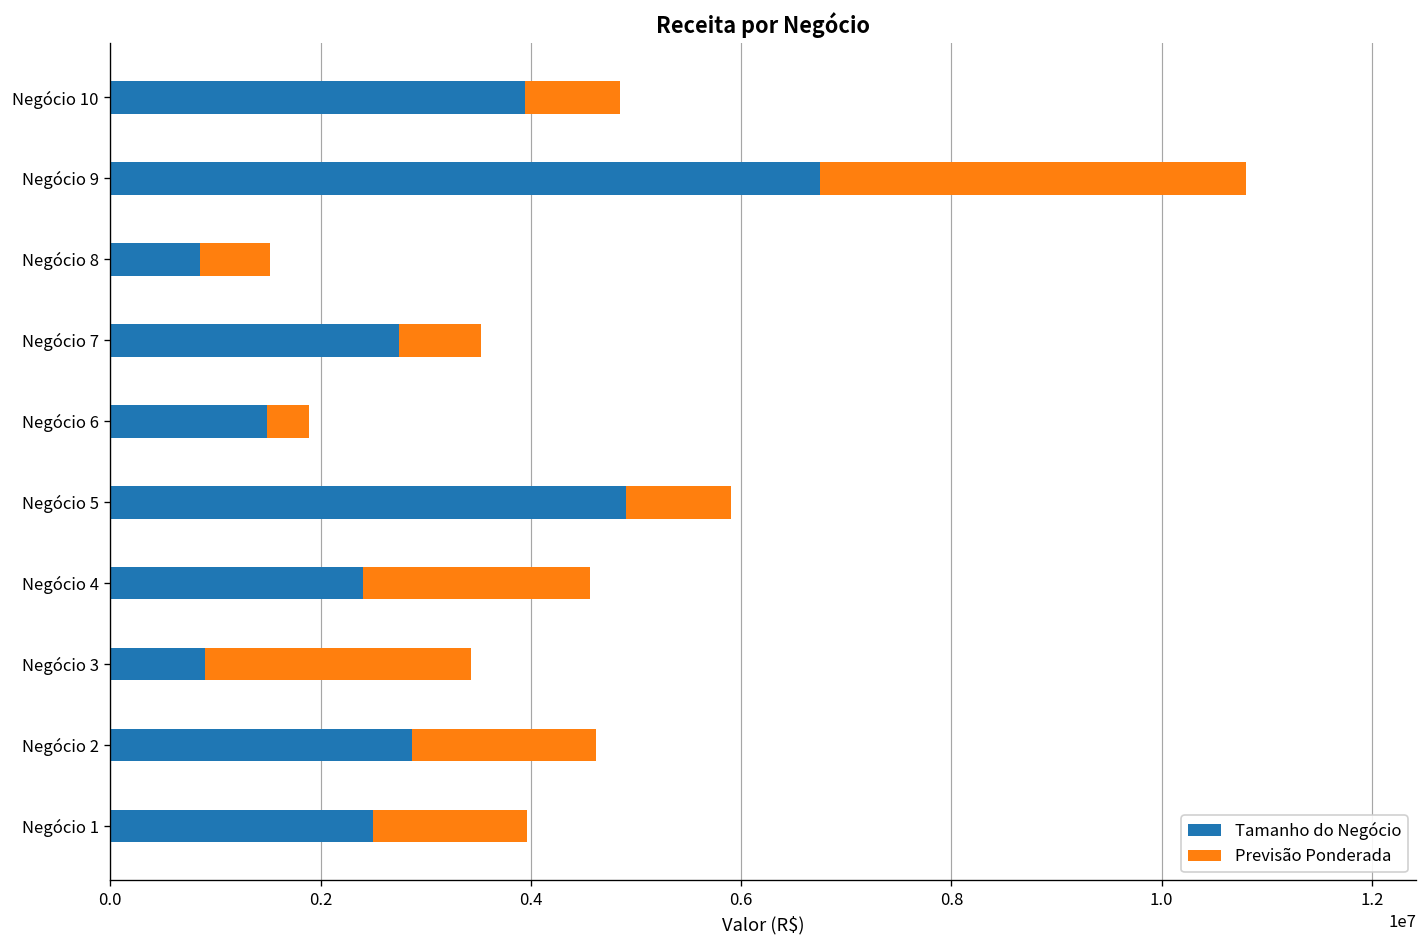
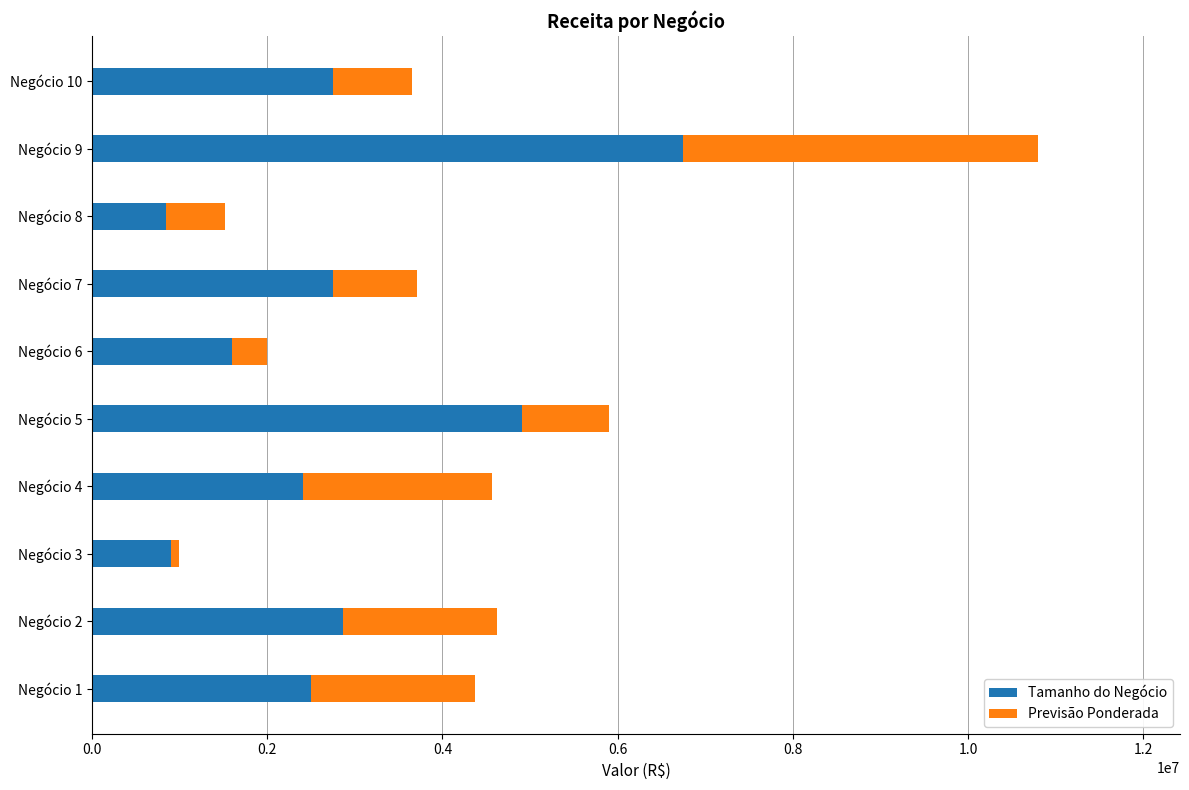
  {
    "Tamanho do Negócio": {
-     "Negócio 10": 3900000,
+     "Negócio 10": 2800000,
      "Negócio 9": 6800000,
      "Negócio 8": 900000,
      "Negócio 7": 2800000,
-     "Negócio 6": 1500000,
+     "Negócio 6": 1600000,
      "Negócio 5": 4900000,
      "Negócio 4": 2400000,
      "Negócio 3": 900000,
      "Negócio 2": 2900000,
      "Negócio 1": 2500000
    },
    "Previsão Ponderada": {
      "Negócio 10": 900000,
      "Negócio 9": 4100000,
      "Negócio 8": 700000,
-     "Negócio 7": 800000,
+     "Negócio 7": 1000000,
      "Negócio 6": 400000,
      "Negócio 5": 1000000,
      "Negócio 4": 2200000,
-     "Negócio 3": 2500000,
+     "Negócio 3": 100000,
      "Negócio 2": 1800000,
-     "Negócio 1": 1500000
+     "Negócio 1": 1900000
    }
  }
